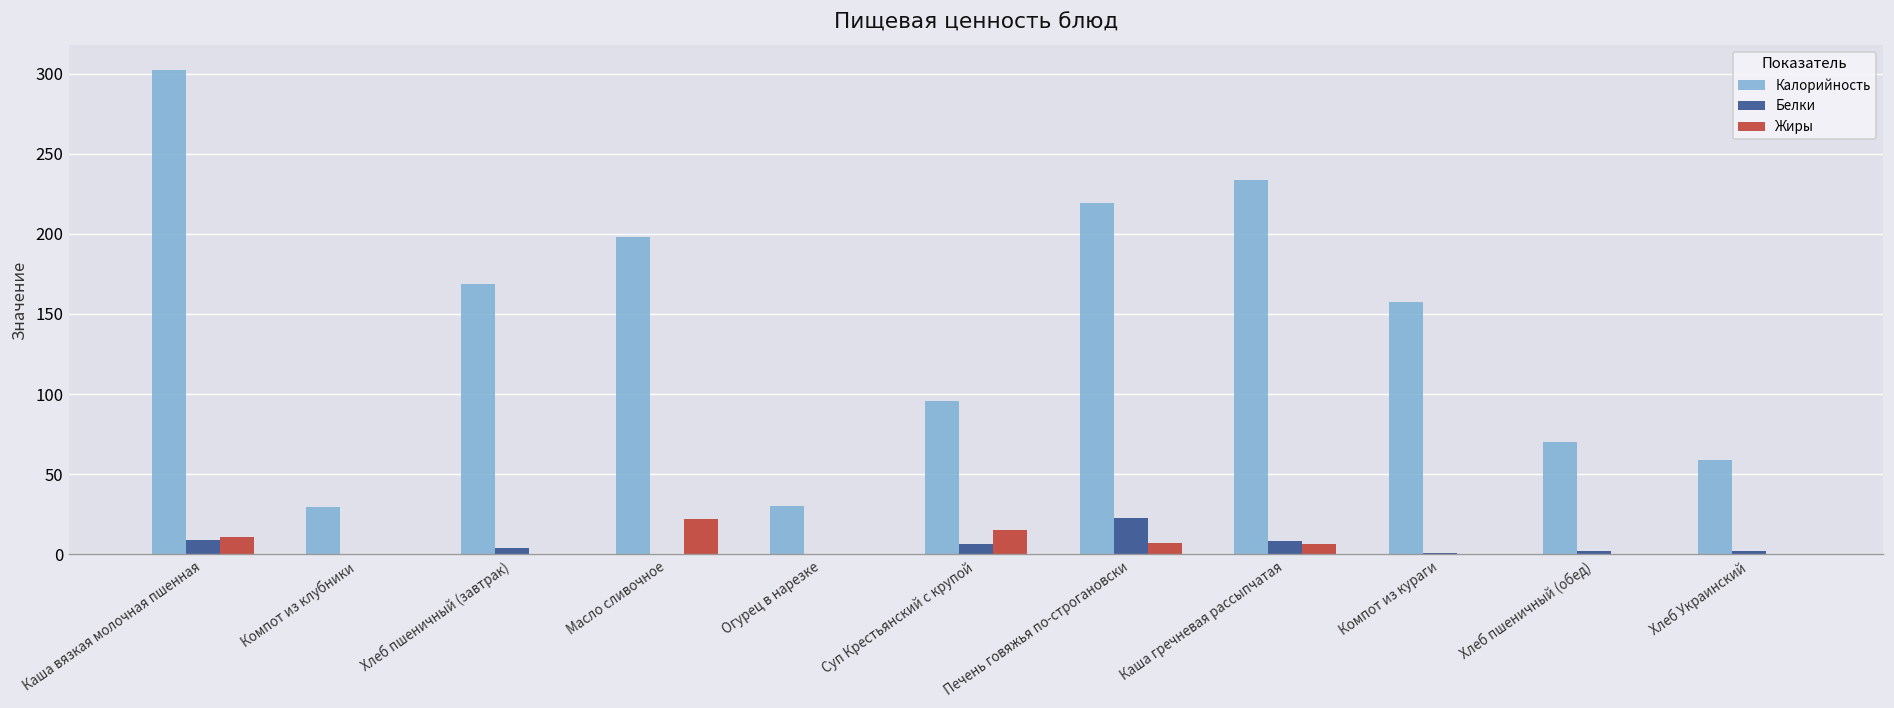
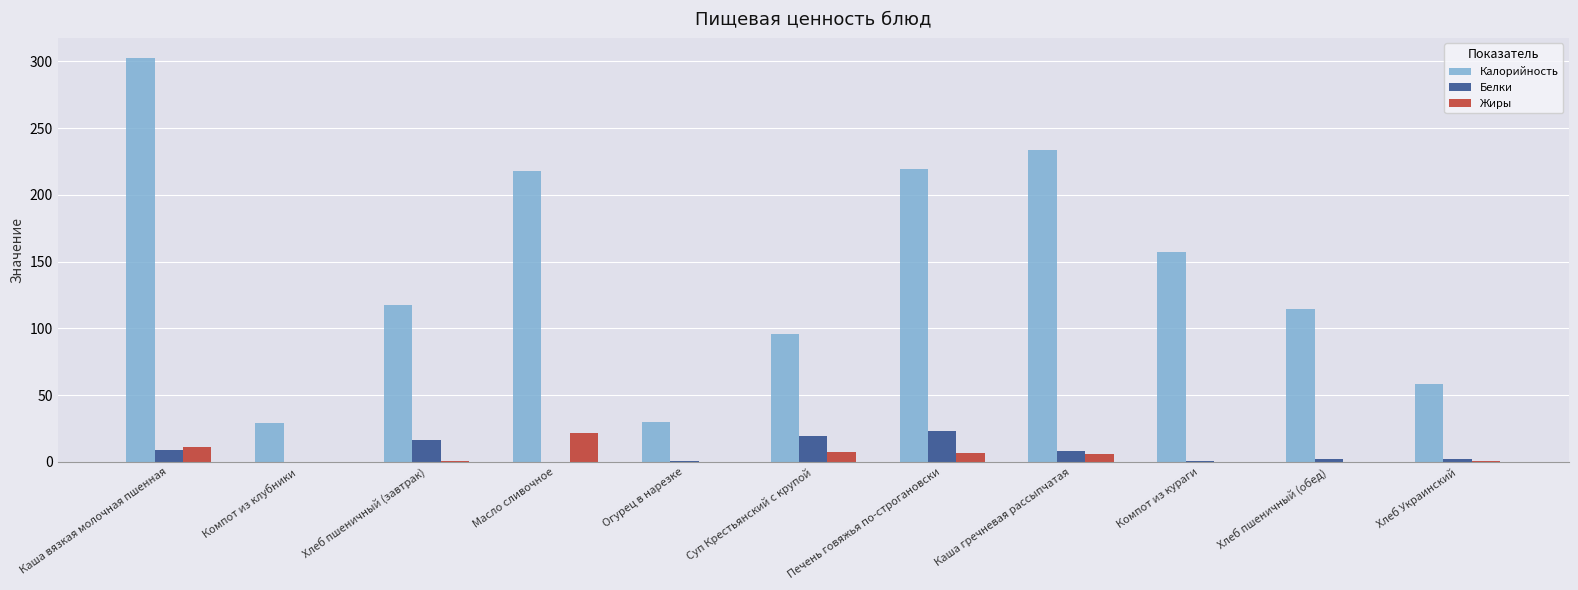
  {
    "Калорийность": {
      "Каша вязкая молочная пшенная": 302,
      "Компот из клубники": 29,
-     "Хлеб пшеничный (завтрак)": 169,
-     "Масло сливочное": 198,
+     "Хлеб пшеничный (завтрак)": 117,
+     "Масло сливочное": 218,
      "Огурец в нарезке": 30,
      "Суп Крестьянский с крупой": 96,
      "Печень говяжья по-строгановски": 219,
      "Каша гречневая рассыпчатая": 234,
      "Компот из кураги": 157,
-     "Хлеб пшеничный (обед)": 70,
+     "Хлеб пшеничный (обед)": 115,
      "Хлеб Украинский": 59
    },
    "Белки": {
      "Каша вязкая молочная пшенная": 9,
-     "Хлеб пшеничный (завтрак)": 4,
-     "Суп Крестьянский с крупой": 6,
+     "Хлеб пшеничный (завтрак)": 16,
+     "Суп Крестьянский с крупой": 19,
      "Печень говяжья по-строгановски": 23,
      "Каша гречневая рассыпчатая": 8,
      "Хлеб пшеничный (обед)": 2,
      "Хлеб Украинский": 2
    },
    "Жиры": {
      "Каша вязкая молочная пшенная": 11,
      "Компот из клубники": 0,
      "Масло сливочное": 22,
-     "Суп Крестьянский с крупой": 15,
+     "Суп Крестьянский с крупой": 7,
      "Печень говяжья по-строгановски": 7,
      "Каша гречневая рассыпчатая": 6
    }
  }
